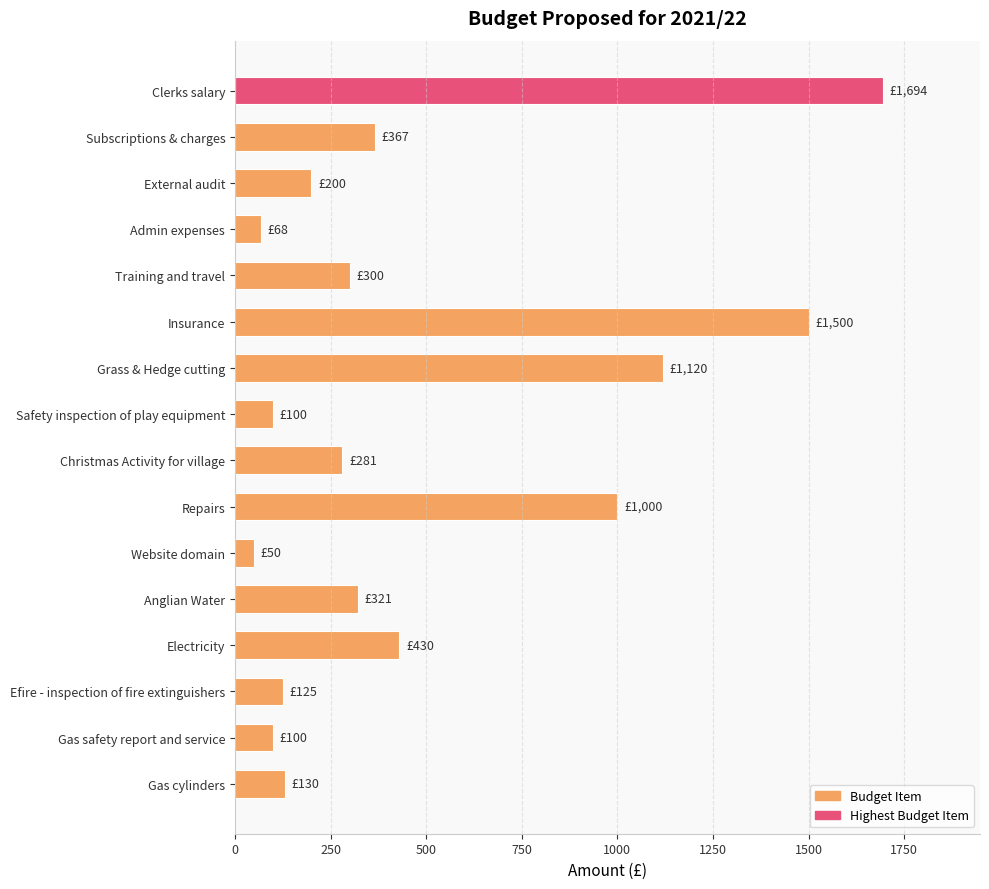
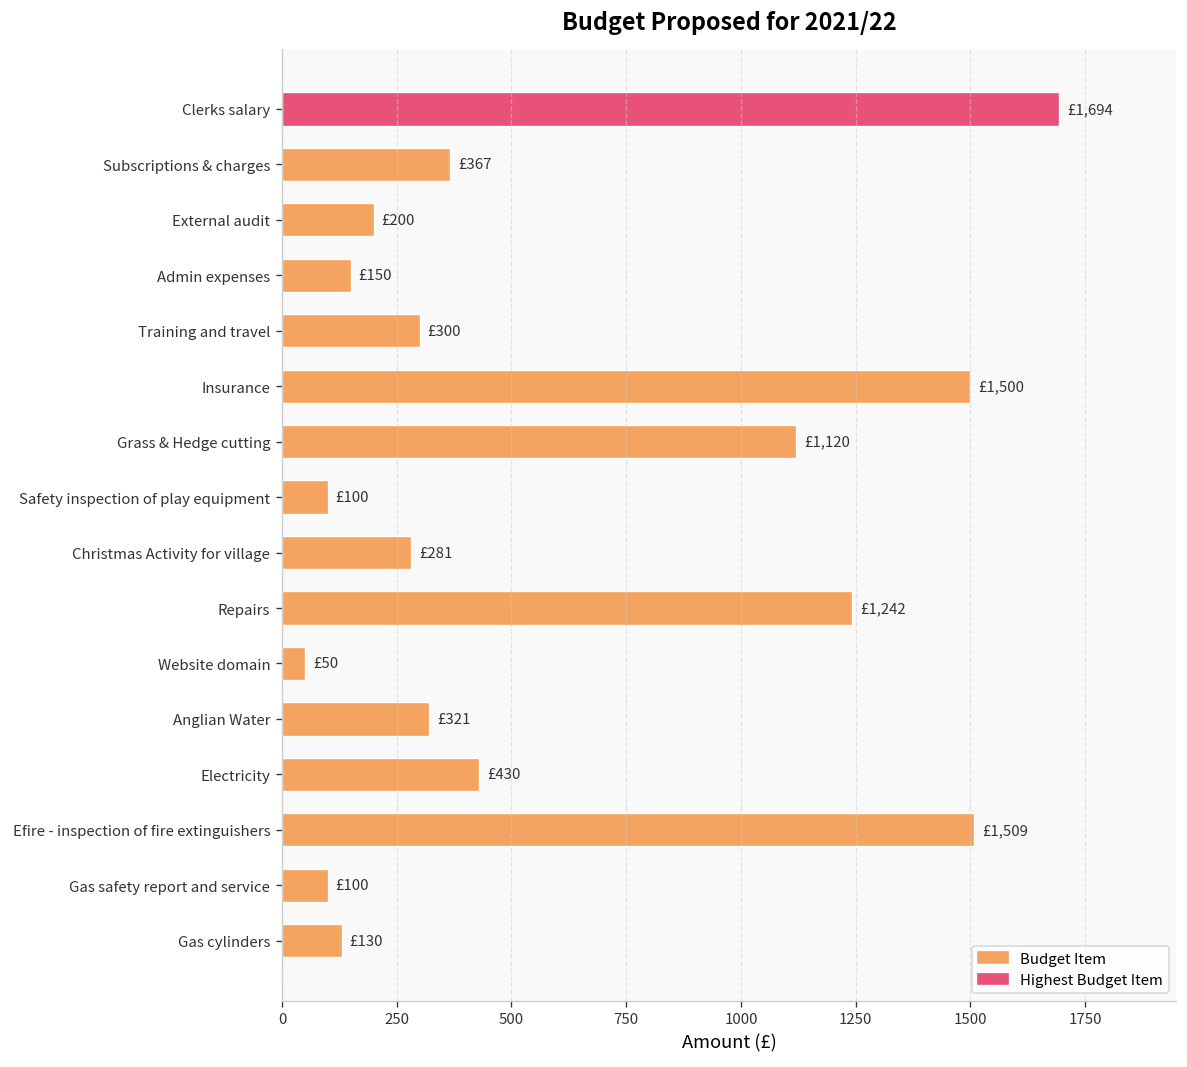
  {
    "Clerks salary": "£1,694",
    "Subscriptions & charges": "£367",
    "External audit": "£200",
-   "Admin expenses": "£68",
+   "Admin expenses": "£150",
    "Training and travel": "£300",
    "Insurance": "£1,500",
    "Grass & Hedge cutting": "£1,120",
    "Safety inspection of play equipment": "£100",
    "Christmas Activity for village": "£281",
-   "Repairs": "£1,000",
+   "Repairs": "£1,242",
    "Website domain": "£50",
    "Anglian Water": "£321",
    "Electricity": "£430",
-   "Efire - inspection of fire extinguishers": "£125",
+   "Efire - inspection of fire extinguishers": "£1,509",
    "Gas safety report and service": "£100",
    "Gas cylinders": "£130"
  }
